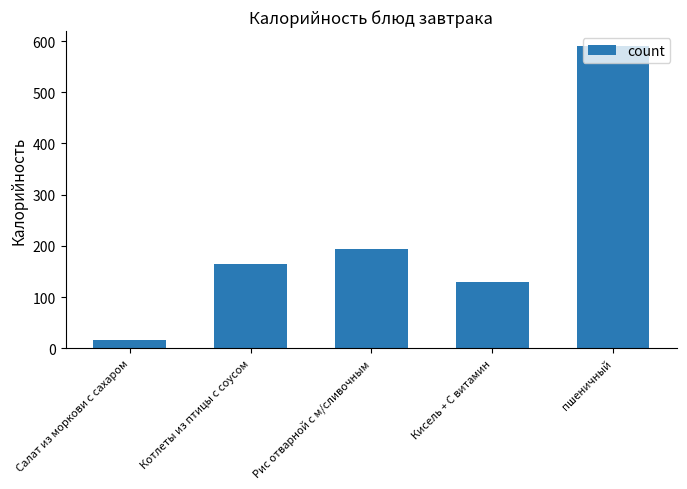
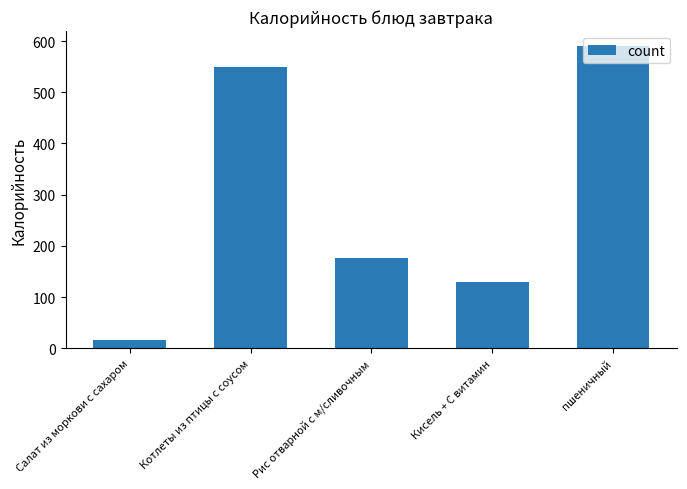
  {
    "Салат из моркови с сахаром": 20,
-   "Котлеты из птицы с соусом": 170,
-   "Рис отварной с м/сливочным": 190,
+   "Котлеты из птицы с соусом": 550,
+   "Рис отварной с м/сливочным": 180,
    "Кисель + С витамин": 130
  }
